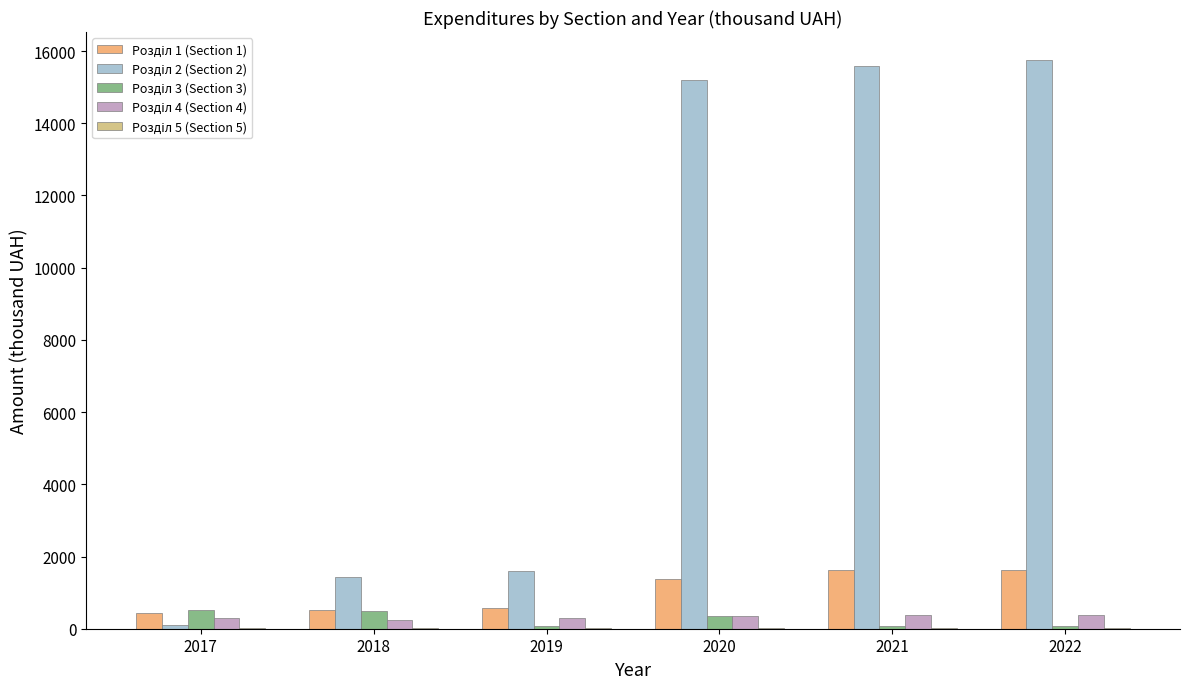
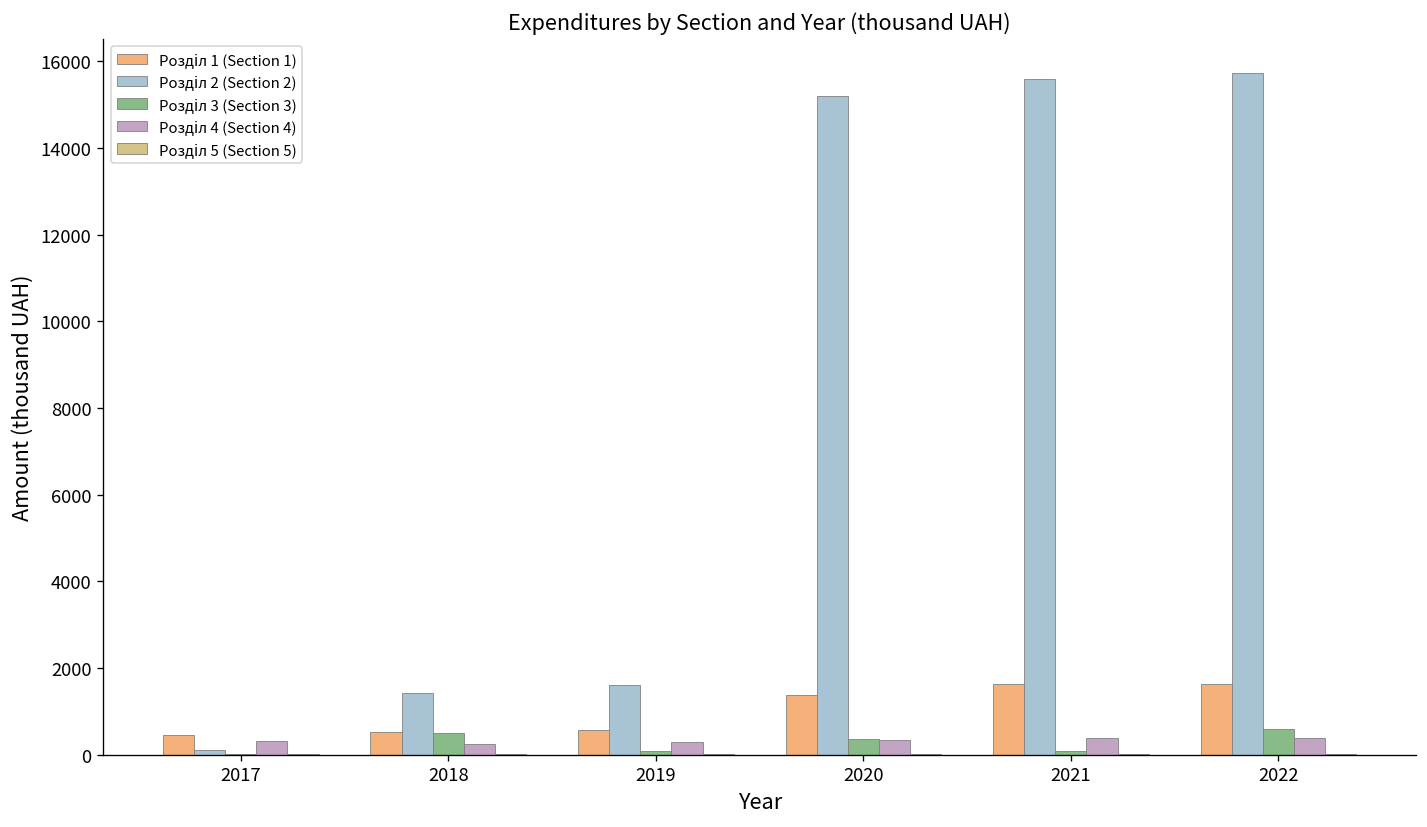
  {
    "Розділ 3 (Section 3)": {
-     "2017": 500,
+     "2017": 0,
      "2018": 500,
      "2019": 100,
      "2020": 400,
      "2021": 100,
-     "2022": 100
+     "2022": 600
    }
  }
